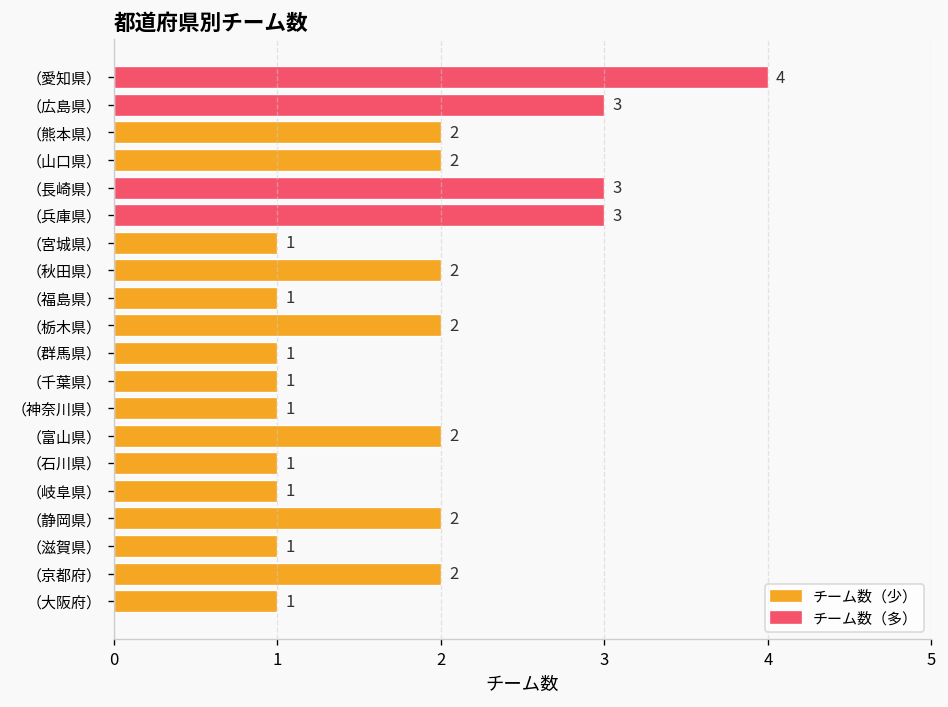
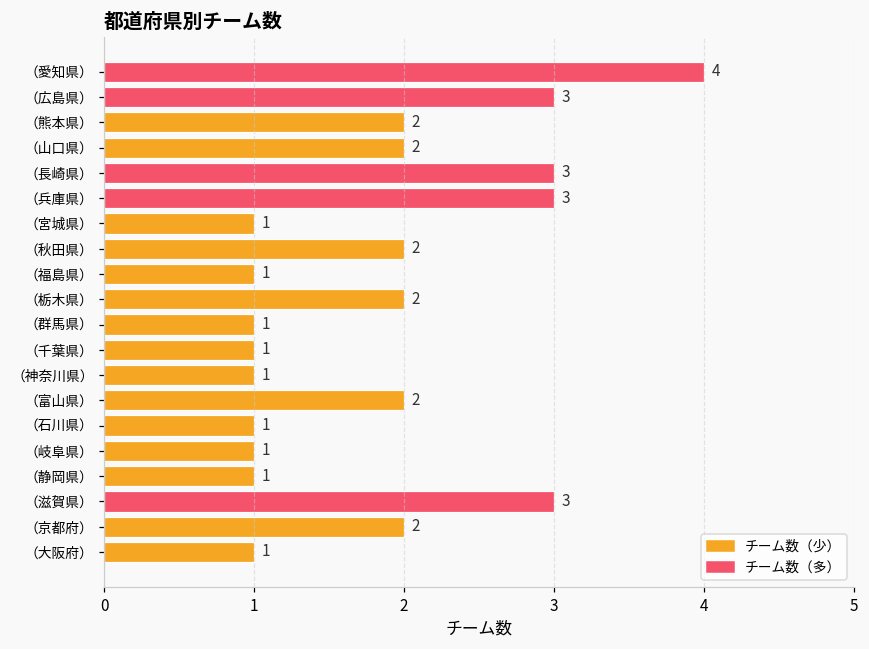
  {
    "（愛知県）": 4,
    "（広島県）": 3,
    "（熊本県）": 2,
    "（山口県）": 2,
    "（長崎県）": 3,
    "（兵庫県）": 3,
    "（宮城県）": 1,
    "（秋田県）": 2,
    "（福島県）": 1,
    "（栃木県）": 2,
    "（群馬県）": 1,
    "（千葉県）": 1,
    "（神奈川県）": 1,
    "（富山県）": 2,
    "（石川県）": 1,
    "（岐阜県）": 1,
-   "（静岡県）": 2,
-   "（滋賀県）": 1,
+   "（静岡県）": 1,
+   "（滋賀県）": 3,
    "（京都府）": 2,
    "（大阪府）": 1
  }
